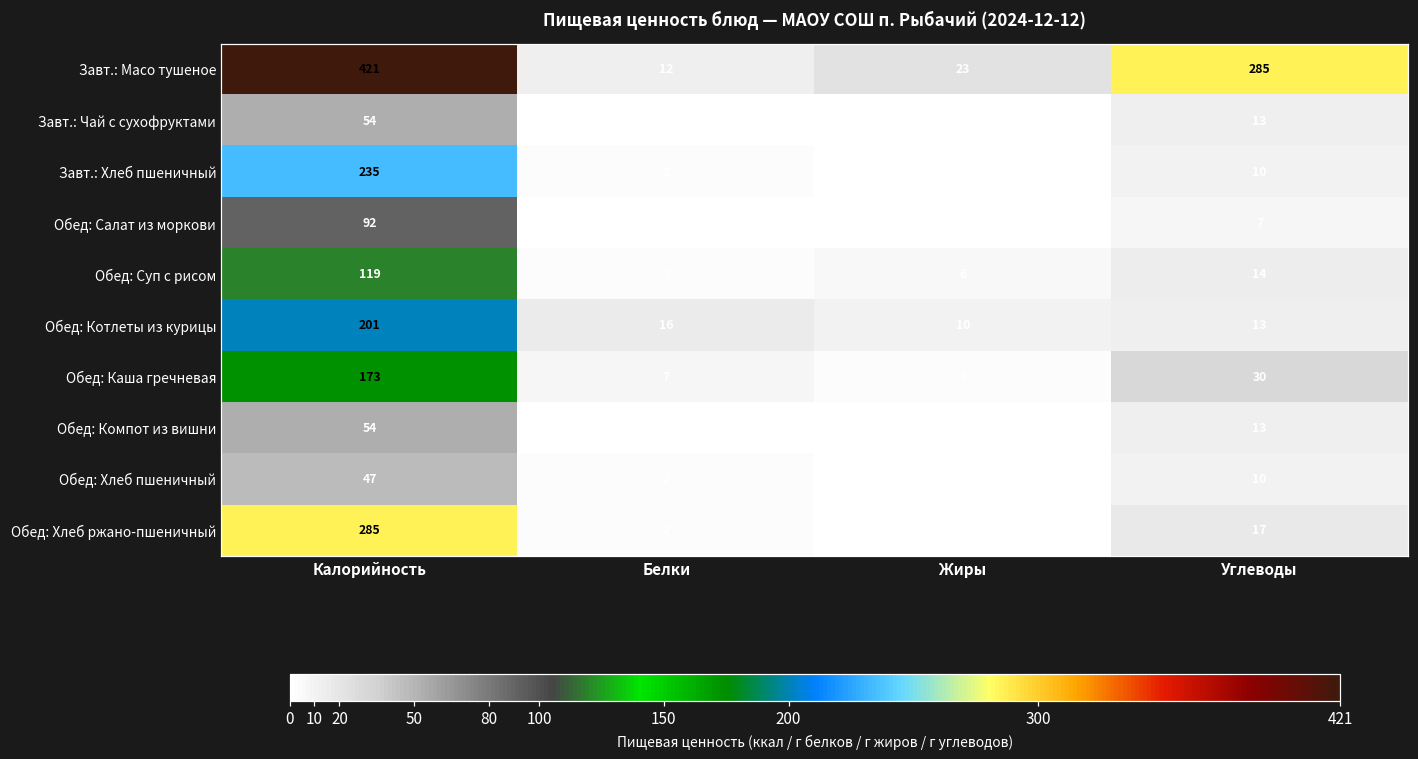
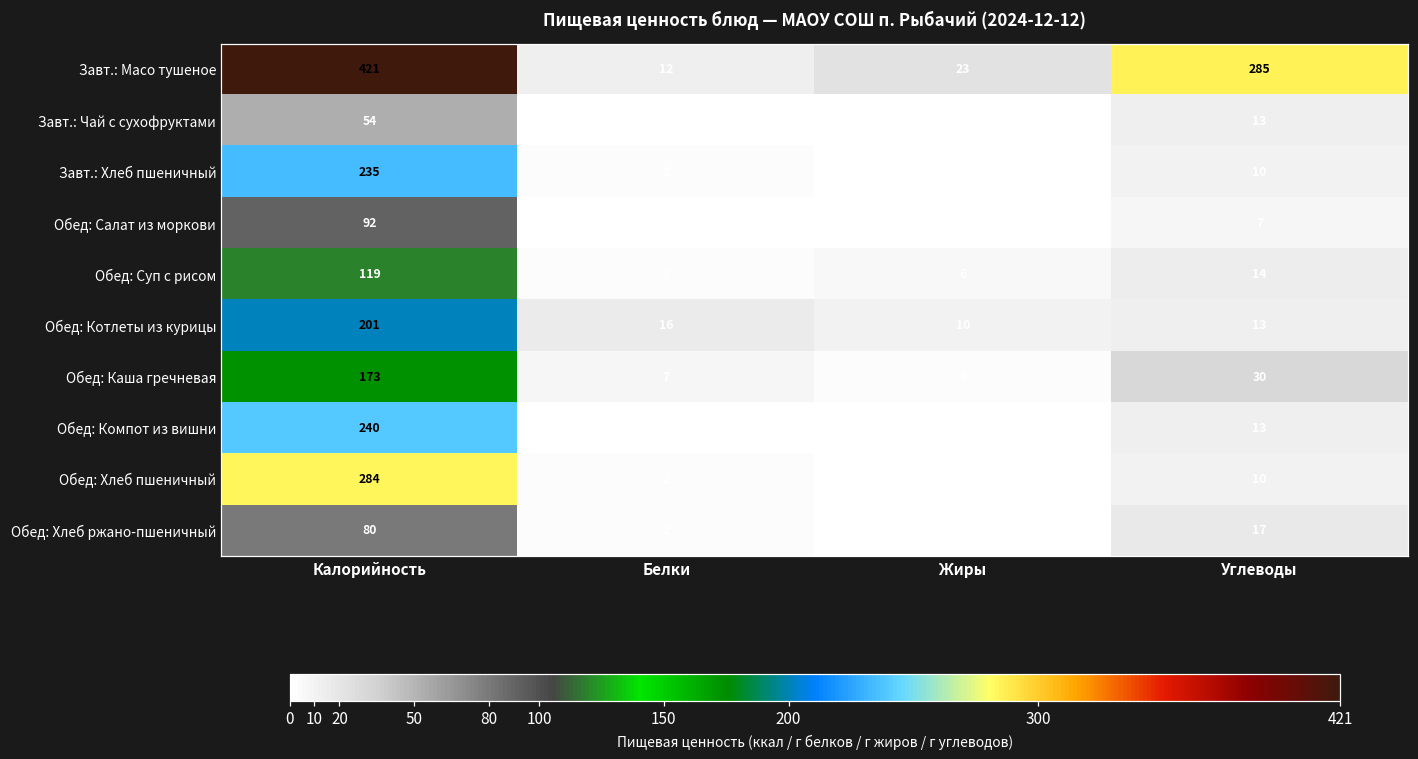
  {
    "Завт.: Масо тушеное": {
      "Калорийность": 421,
      "Углеводы": 285
    },
    "Завт.: Чай с сухофруктами": {
      "Калорийность": 54
    },
    "Завт.: Хлеб пшеничный": {
      "Калорийность": 235
    },
    "Обед: Салат из моркови": {
      "Калорийность": 92
    },
    "Обед: Суп с рисом": {
      "Калорийность": 119
    },
    "Обед: Котлеты из курицы": {
      "Калорийность": 201
    },
    "Обед: Каша гречневая": {
      "Калорийность": 173
    },
    "Обед: Компот из вишни": {
-     "Калорийность": 54
+     "Калорийность": 240
    },
    "Обед: Хлеб пшеничный": {
-     "Калорийность": 47
+     "Калорийность": 284
    },
    "Обед: Хлеб ржано-пшеничный": {
-     "Калорийность": 285
+     "Калорийность": 80
    }
  }
